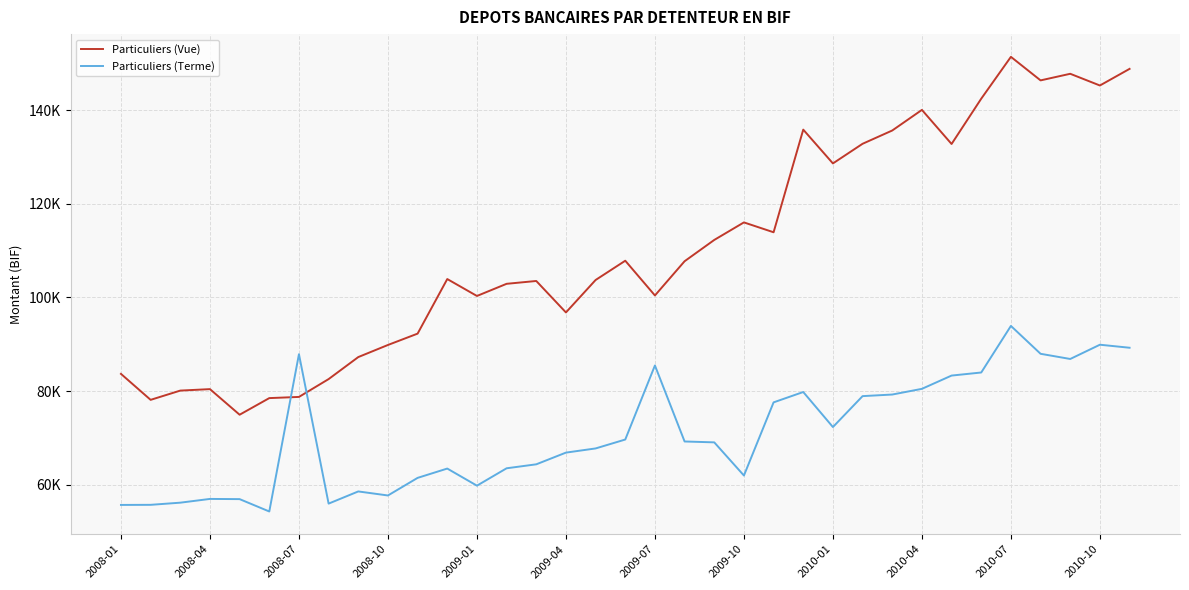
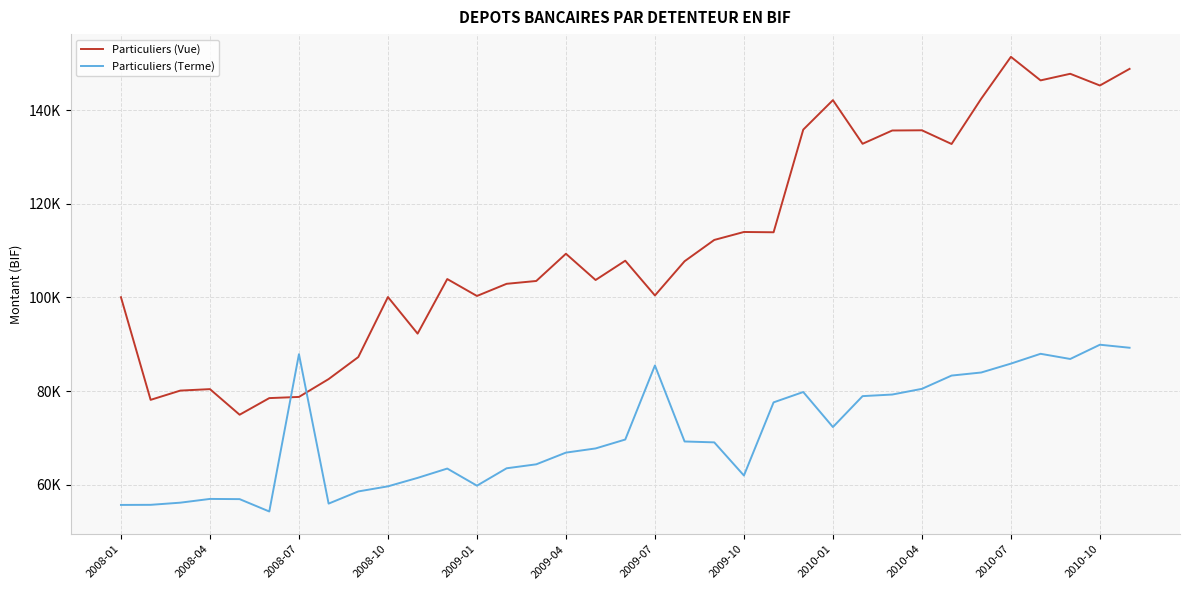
  {
    "Particuliers (Vue)": {
-     "2008-01": 84000,
+     "2008-01": 100000,
      "2008-04": 80000,
      "2008-07": 79000,
-     "2008-10": 90000,
+     "2008-10": 100000,
      "2009-01": 100000,
-     "2009-04": 97000,
+     "2009-04": 109000,
      "2009-07": 100000,
-     "2009-10": 116000,
-     "2010-01": 129000,
-     "2010-04": 140000,
+     "2009-10": 114000,
+     "2010-01": 142000,
+     "2010-04": 136000,
      "2010-07": 151000,
      "2010-10": 145000
    },
    "Particuliers (Terme)": {
      "2008-01": 56000,
      "2008-04": 57000,
      "2008-07": 88000,
-     "2008-10": 58000,
+     "2008-10": 60000,
      "2009-01": 60000,
      "2009-04": 67000,
      "2009-07": 85000,
      "2009-10": 62000,
      "2010-01": 72000,
      "2010-04": 80000,
-     "2010-07": 94000,
+     "2010-07": 86000,
      "2010-10": 90000
    }
  }
